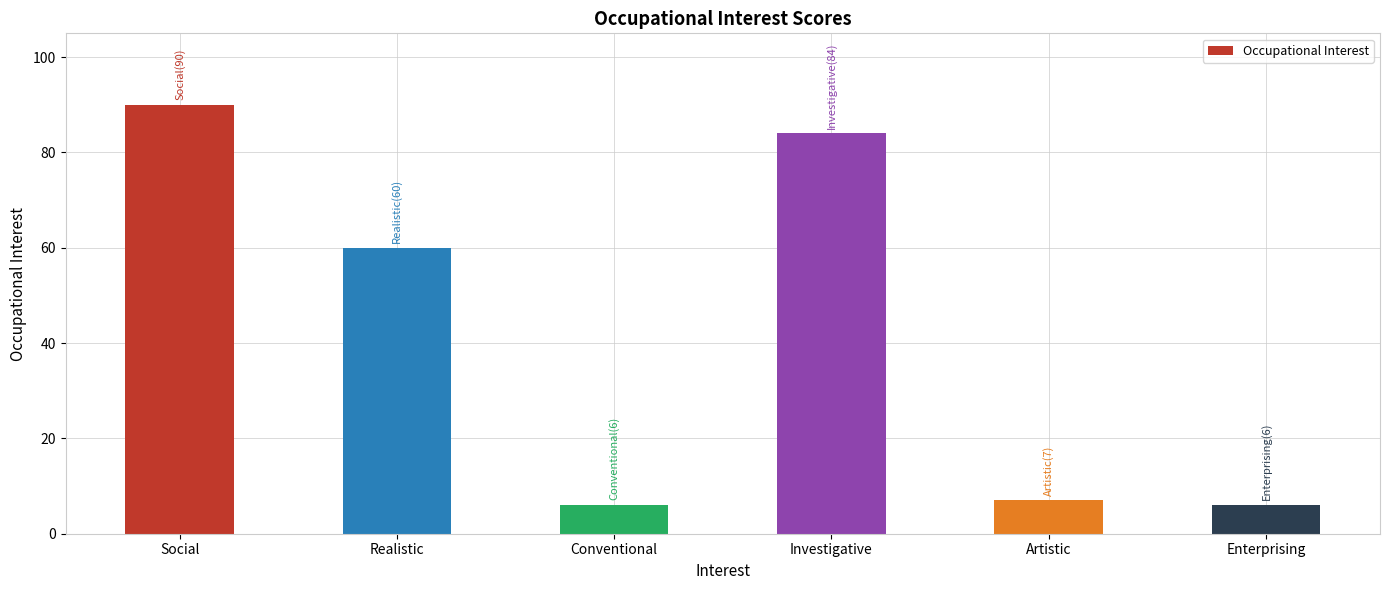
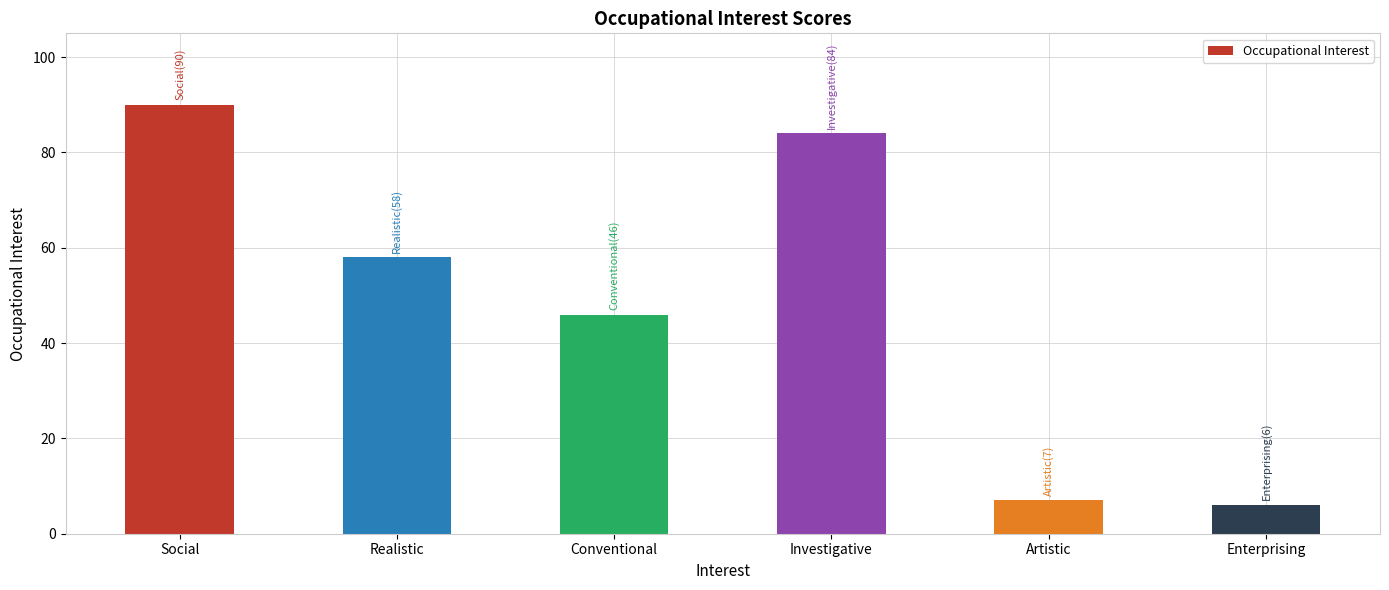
  {
    "Social": "(90)",
-   "Realistic": "(60)",
-   "Conventional": "(6)",
+   "Realistic": "(58)",
+   "Conventional": "(46)",
    "Investigative": "(84)",
    "Artistic": "(7)",
    "Enterprising": "(6)"
  }
